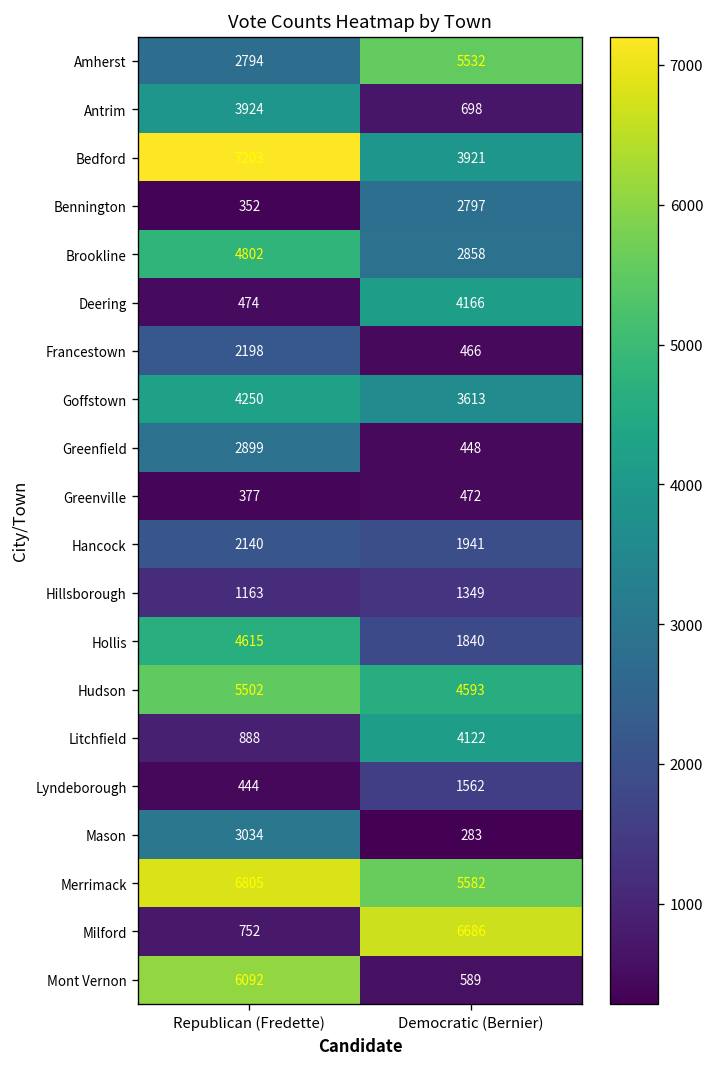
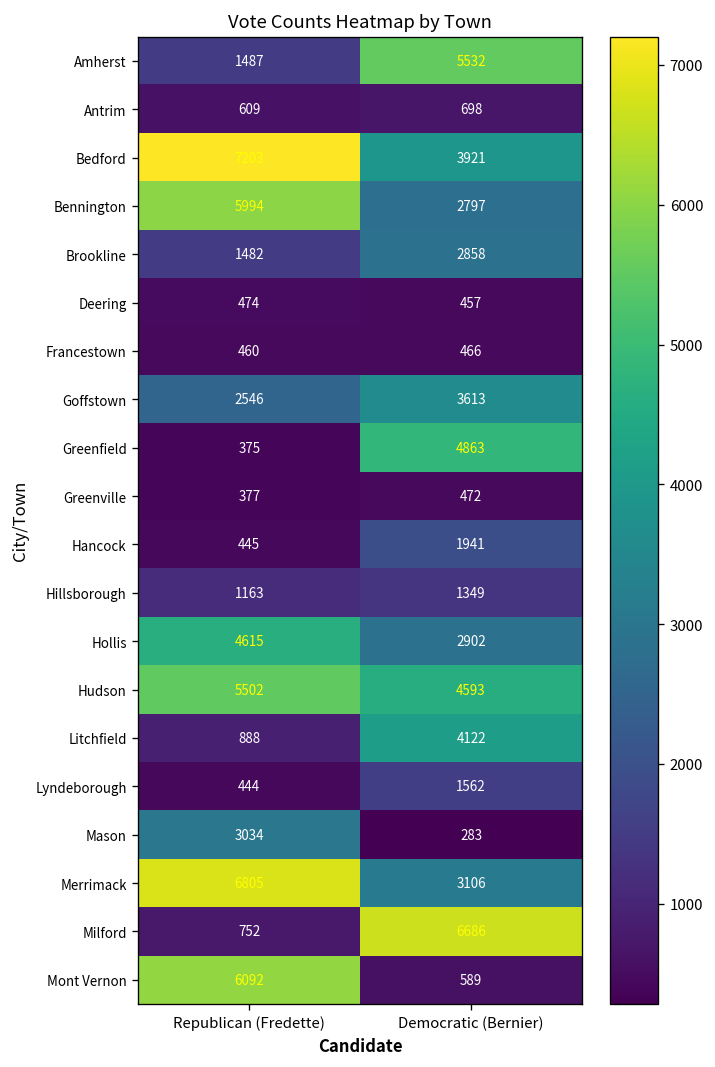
  {
    "Amherst": {
-     "Republican (Fredette)": 2794,
+     "Republican (Fredette)": 1487,
      "Democratic (Bernier)": 5532
    },
    "Antrim": {
-     "Republican (Fredette)": 3924,
+     "Republican (Fredette)": 609,
      "Democratic (Bernier)": 698
    },
    "Bedford": {
      "Democratic (Bernier)": 3921
    },
    "Bennington": {
-     "Republican (Fredette)": 352,
+     "Republican (Fredette)": 5994,
      "Democratic (Bernier)": 2797
    },
    "Brookline": {
-     "Republican (Fredette)": 4802,
+     "Republican (Fredette)": 1482,
      "Democratic (Bernier)": 2858
    },
    "Deering": {
      "Republican (Fredette)": 474,
-     "Democratic (Bernier)": 4166
+     "Democratic (Bernier)": 457
    },
    "Francestown": {
-     "Republican (Fredette)": 2198,
+     "Republican (Fredette)": 460,
      "Democratic (Bernier)": 466
    },
    "Goffstown": {
-     "Republican (Fredette)": 4250,
+     "Republican (Fredette)": 2546,
      "Democratic (Bernier)": 3613
    },
    "Greenfield": {
-     "Republican (Fredette)": 2899,
-     "Democratic (Bernier)": 448
+     "Republican (Fredette)": 375,
+     "Democratic (Bernier)": 4863
    },
    "Greenville": {
      "Republican (Fredette)": 377,
      "Democratic (Bernier)": 472
    },
    "Hancock": {
-     "Republican (Fredette)": 2140,
+     "Republican (Fredette)": 445,
      "Democratic (Bernier)": 1941
    },
    "Hillsborough": {
      "Republican (Fredette)": 1163,
      "Democratic (Bernier)": 1349
    },
    "Hollis": {
      "Republican (Fredette)": 4615,
-     "Democratic (Bernier)": 1840
+     "Democratic (Bernier)": 2902
    },
    "Hudson": {
      "Republican (Fredette)": 5502,
      "Democratic (Bernier)": 4593
    },
    "Litchfield": {
      "Republican (Fredette)": 888,
      "Democratic (Bernier)": 4122
    },
    "Lyndeborough": {
      "Republican (Fredette)": 444,
      "Democratic (Bernier)": 1562
    },
    "Mason": {
      "Republican (Fredette)": 3034,
      "Democratic (Bernier)": 283
    },
    "Merrimack": {
-     "Democratic (Bernier)": 5582
+     "Democratic (Bernier)": 3106
    },
    "Milford": {
      "Republican (Fredette)": 752,
      "Democratic (Bernier)": 6686
    },
    "Mont Vernon": {
      "Republican (Fredette)": 6092,
      "Democratic (Bernier)": 589
    }
  }
